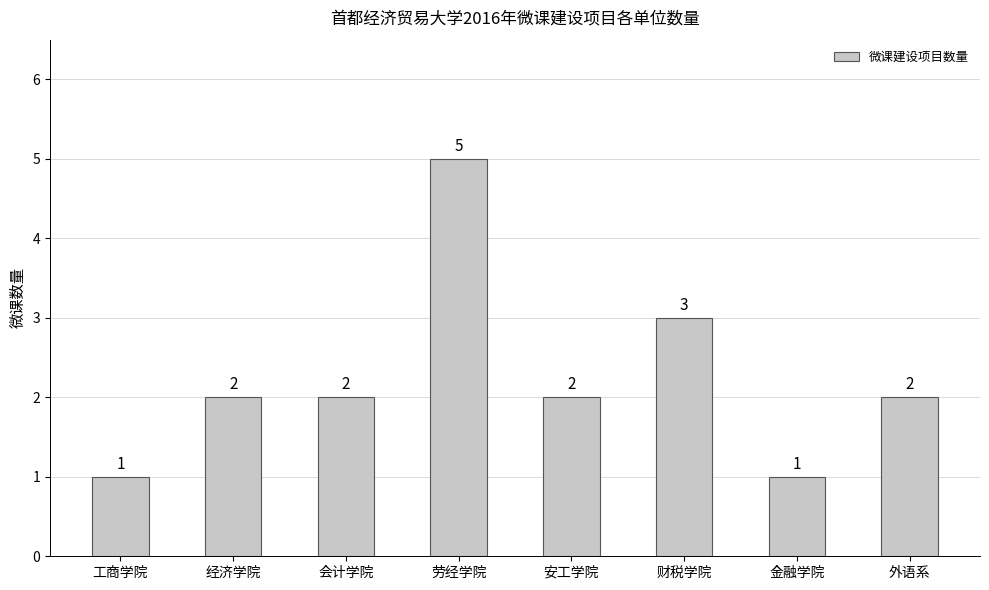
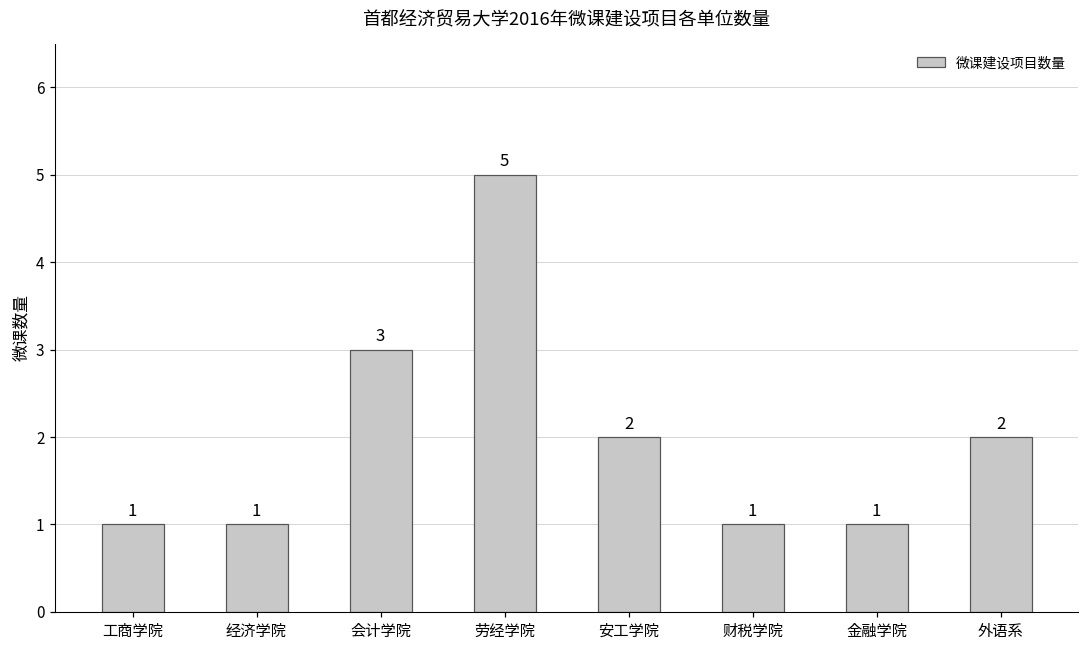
  {
    "工商学院": 1,
-   "经济学院": 2,
-   "会计学院": 2,
+   "经济学院": 1,
+   "会计学院": 3,
    "劳经学院": 5,
    "安工学院": 2,
-   "财税学院": 3,
+   "财税学院": 1,
    "金融学院": 1,
    "外语系": 2
  }
